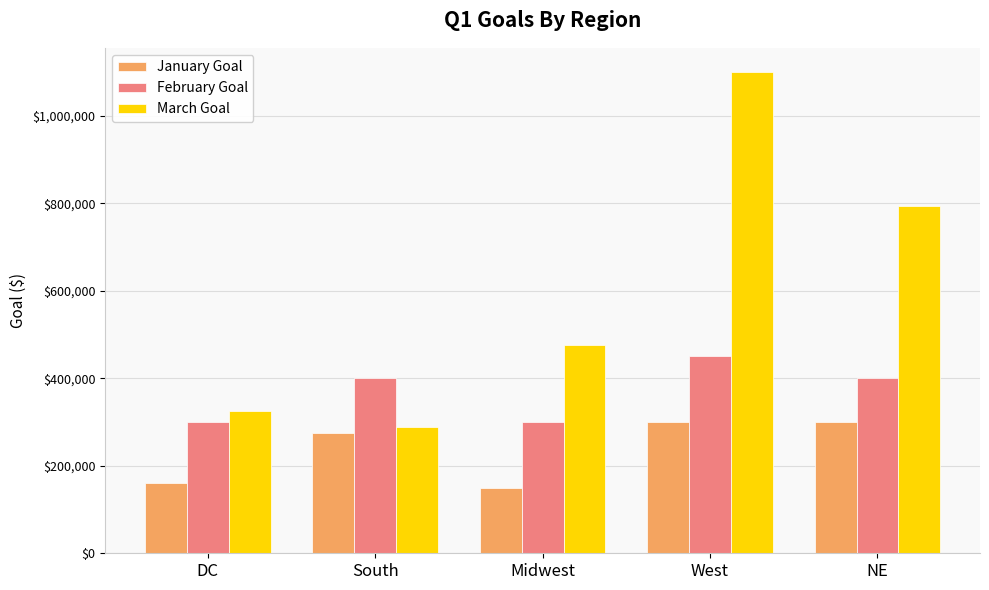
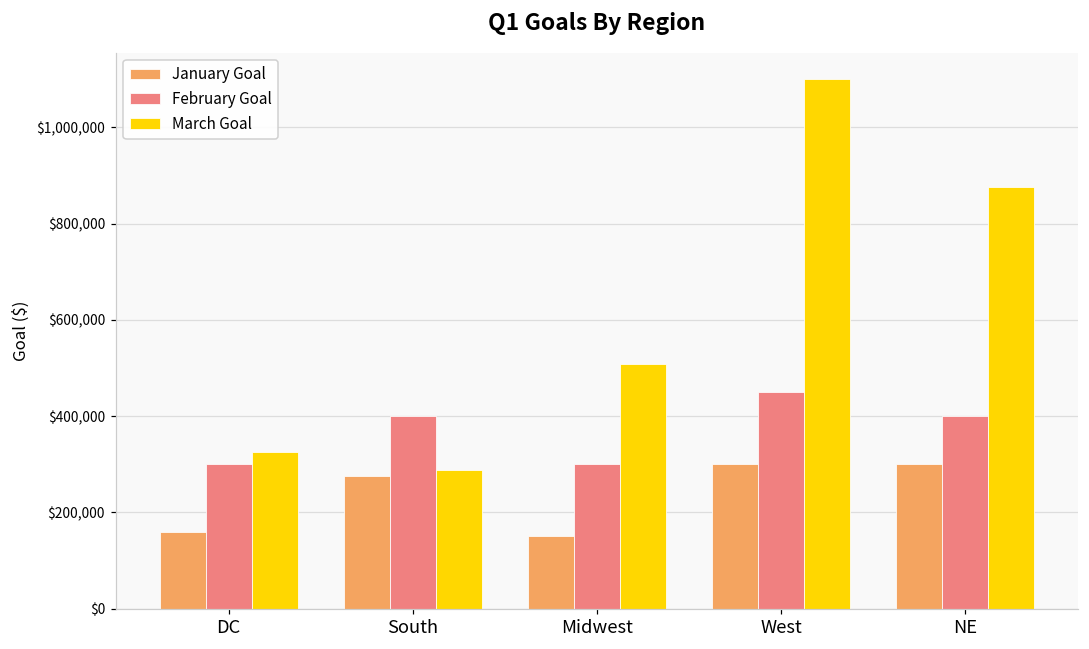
  {
    "March Goal": {
      "DC": "$330,000",
      "South": "$290,000",
-     "Midwest": "$480,000",
+     "Midwest": "$510,000",
      "West": "$1,100,000",
-     "NE": "$790,000"
+     "NE": "$880,000"
    }
  }
